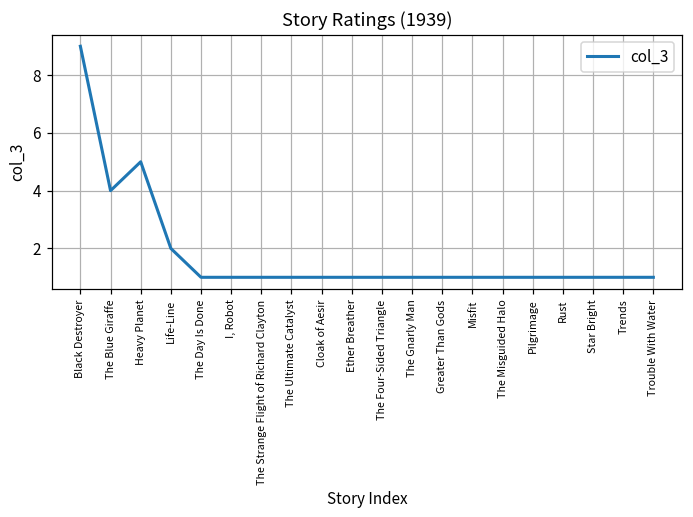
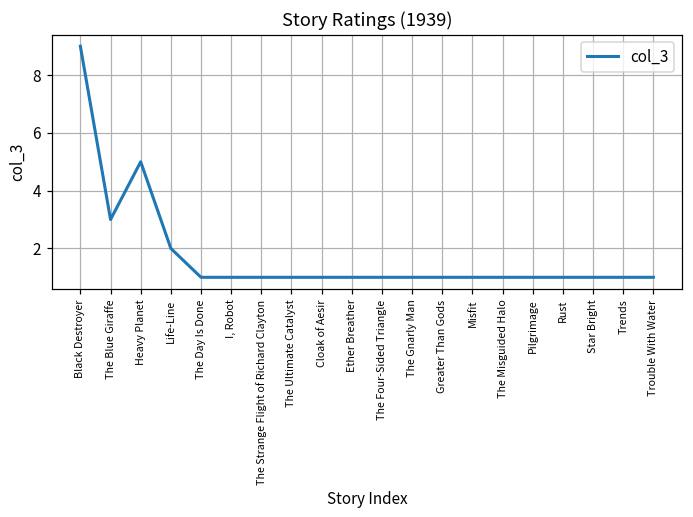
  {
    "Black Destroyer": 9,
-   "The Blue Giraffe": 4,
+   "The Blue Giraffe": 3,
    "Heavy Planet": 5,
    "Life-Line": 2,
    "The Day Is Done": 1,
    "I, Robot": 1,
    "The Strange Flight of Richard Clayton": 1,
    "The Ultimate Catalyst": 1,
    "Cloak of Aesir": 1,
    "Ether Breather": 1,
    "The Four-Sided Triangle": 1,
    "The Gnarly Man": 1,
    "Greater Than Gods": 1,
    "Misfit": 1,
    "The Misguided Halo": 1,
    "Pilgrimage": 1,
    "Rust": 1,
    "Star Bright": 1,
    "Trends": 1,
    "Trouble With Water": 1
  }
